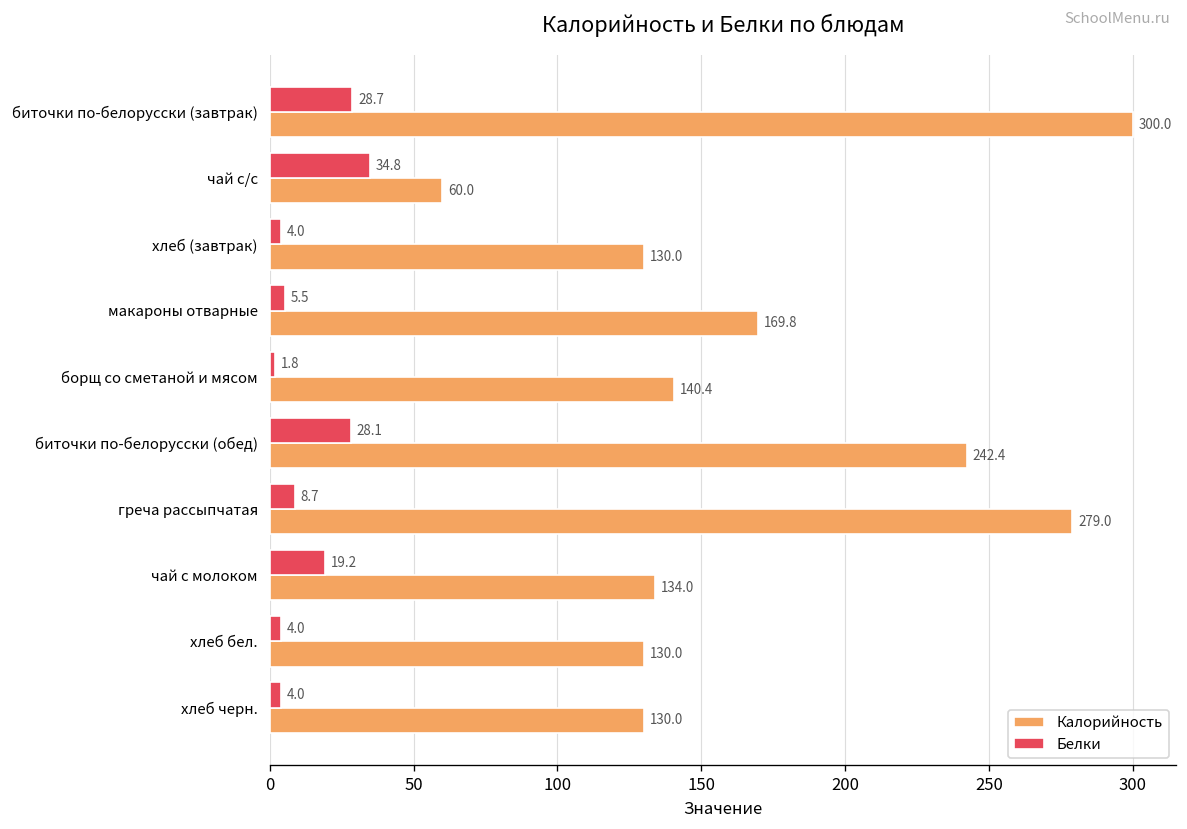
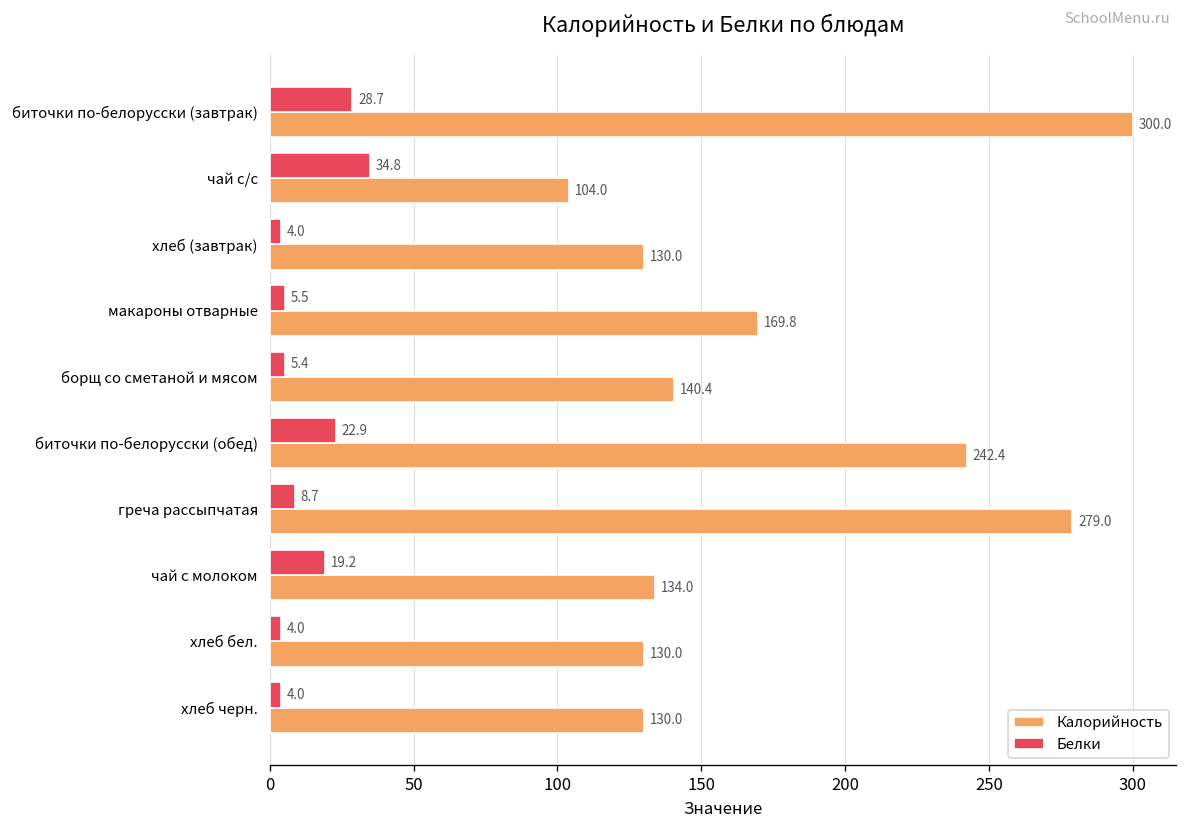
  {
    "Калорийность": {
      "биточки по-белорусски (завтрак)": 300.0,
-     "чай с/с": 60.0,
+     "чай с/с": 104.0,
      "хлеб (завтрак)": 130.0,
      "макароны отварные": 169.8,
      "борщ со сметаной и мясом": 140.4,
      "биточки по-белорусски (обед)": 242.4,
      "греча рассыпчатая": 279.0,
      "чай с молоком": 134.0,
      "хлеб бел.": 130.0,
      "хлеб черн.": 130.0
    },
    "Белки": {
      "биточки по-белорусски (завтрак)": 28.7,
      "чай с/с": 34.8,
      "хлеб (завтрак)": 4.0,
      "макароны отварные": 5.5,
-     "борщ со сметаной и мясом": 1.8,
-     "биточки по-белорусски (обед)": 28.1,
+     "борщ со сметаной и мясом": 5.4,
+     "биточки по-белорусски (обед)": 22.9,
      "греча рассыпчатая": 8.7,
      "чай с молоком": 19.2,
      "хлеб бел.": 4.0,
      "хлеб черн.": 4.0
    }
  }
